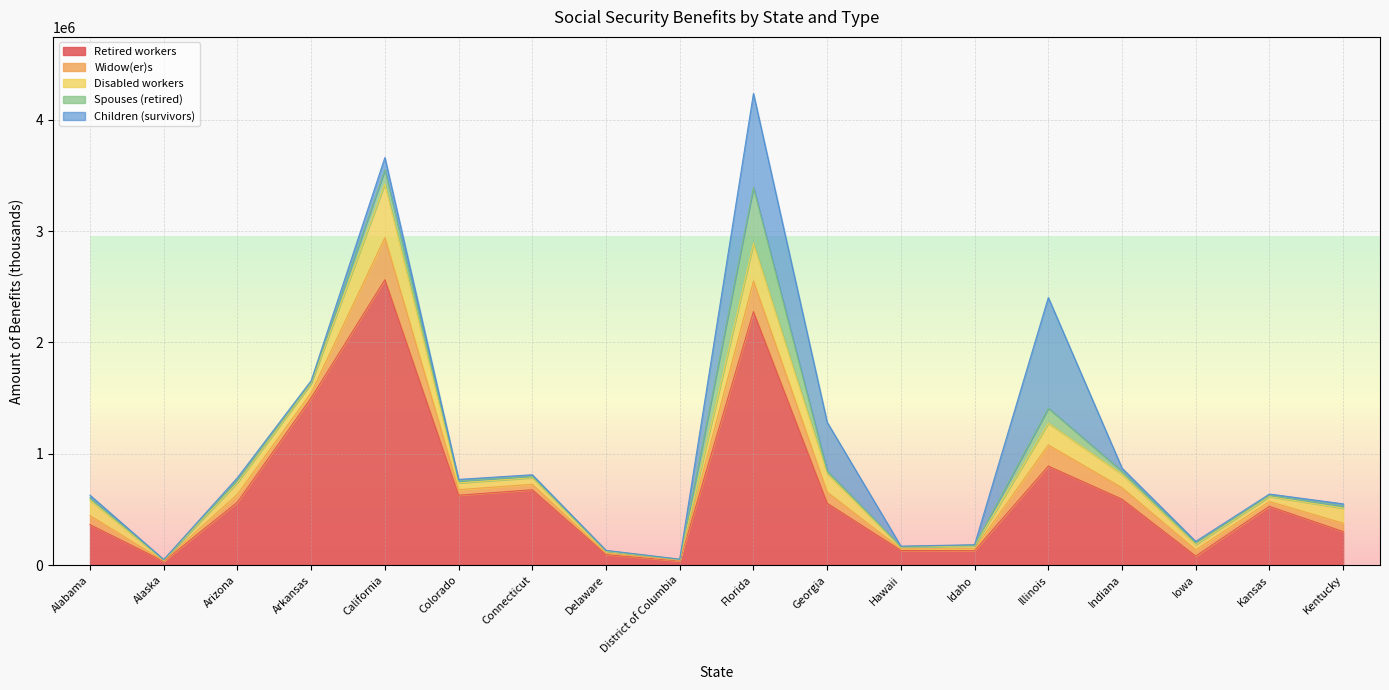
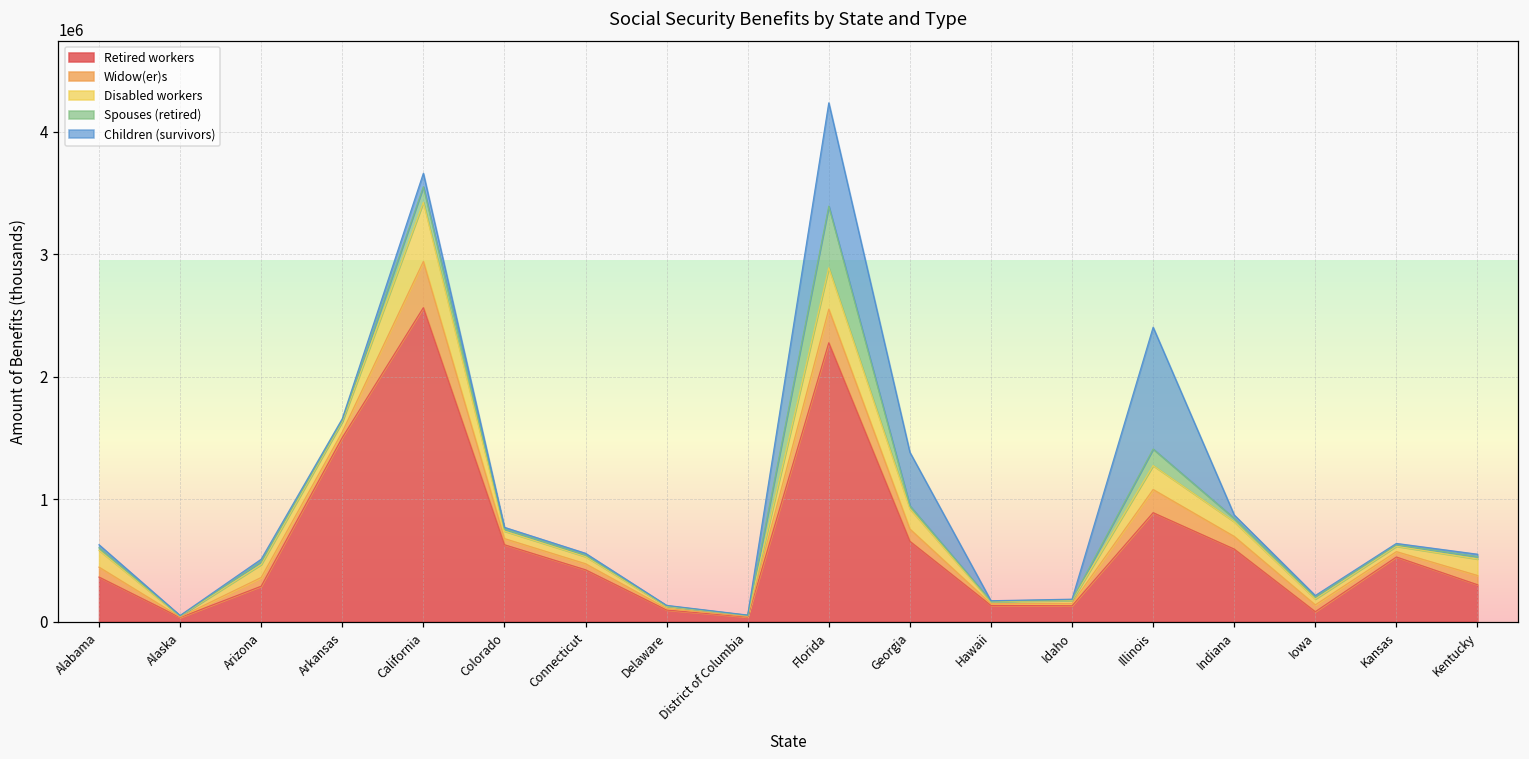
  {
    "Retired workers": {
      "Alabama": 360000,
-     "Arizona": 570000,
+     "Arizona": 290000,
      "Arkansas": 1500000,
      "California": 2560000,
      "Colorado": 630000,
-     "Connecticut": 680000,
+     "Connecticut": 420000,
      "Florida": 2280000,
-     "Georgia": 560000,
+     "Georgia": 660000,
      "Illinois": 890000,
      "Indiana": 590000,
      "Iowa": 80000,
      "Kansas": 530000,
      "Kentucky": 300000
    },
    "Spouses (retired)": {
      "California": 130000,
      "Florida": 500000,
      "Georgia": 20000,
      "Illinois": 140000,
      "Indiana": 30000
    },
    "Children (survivors)": {
      "Alabama": 20000,
      "California": 110000,
      "Florida": 840000,
      "Georgia": 440000,
      "Illinois": 990000,
      "Indiana": 30000
    }
  }
